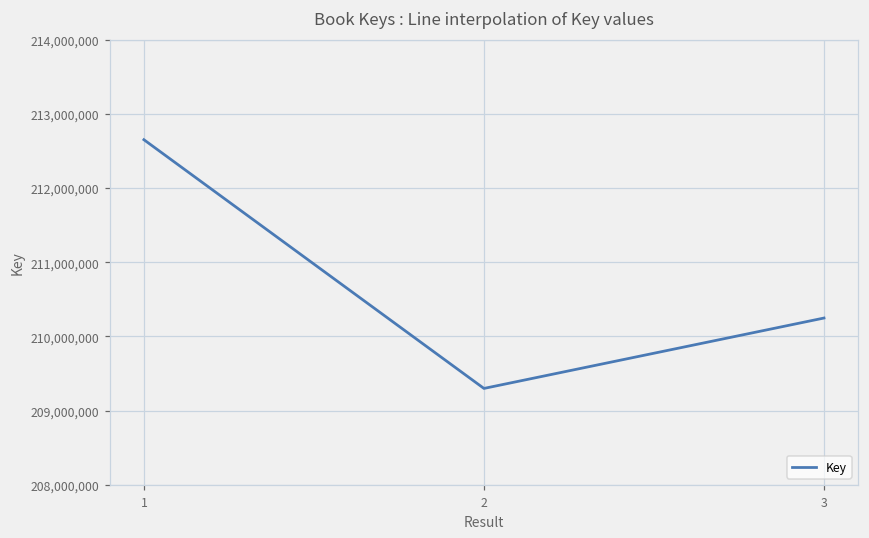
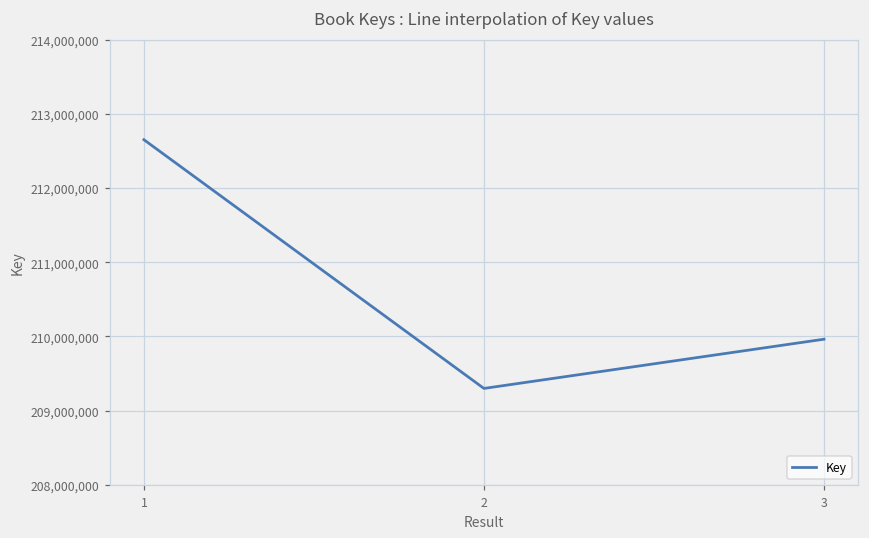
  {
    "1": "212,700,000",
    "2": "209,300,000",
-   "3": "210,200,000"
+   "3": "210,000,000"
  }
